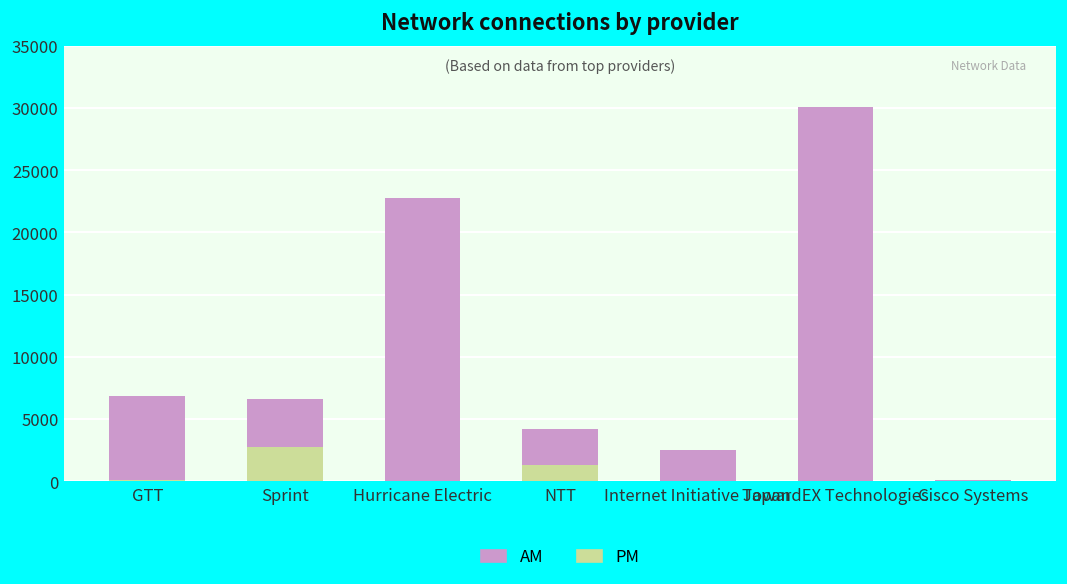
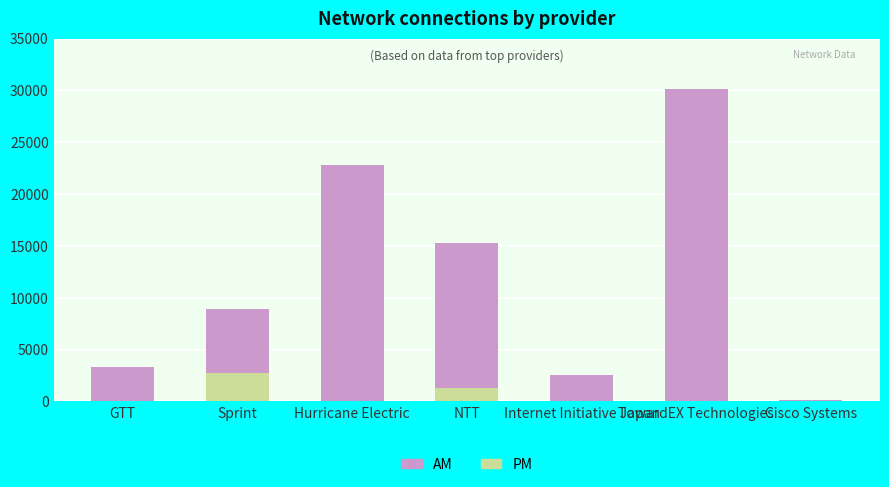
  {
    "PM": {
      "Sprint": 2700,
      "NTT": 1300
    },
    "AM": {
-     "GTT": 6800,
-     "Sprint": 3900,
+     "GTT": 3300,
+     "Sprint": 6200,
      "Hurricane Electric": 22700,
-     "NTT": 2900
+     "NTT": 13900
    }
  }
